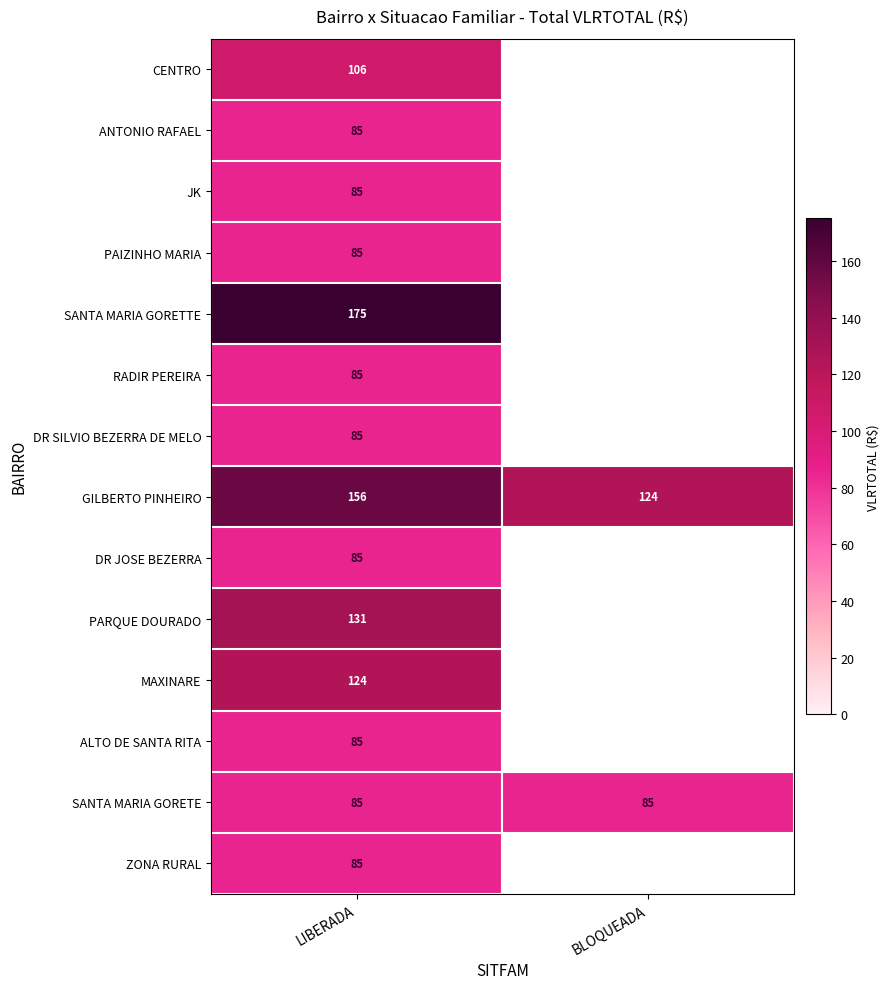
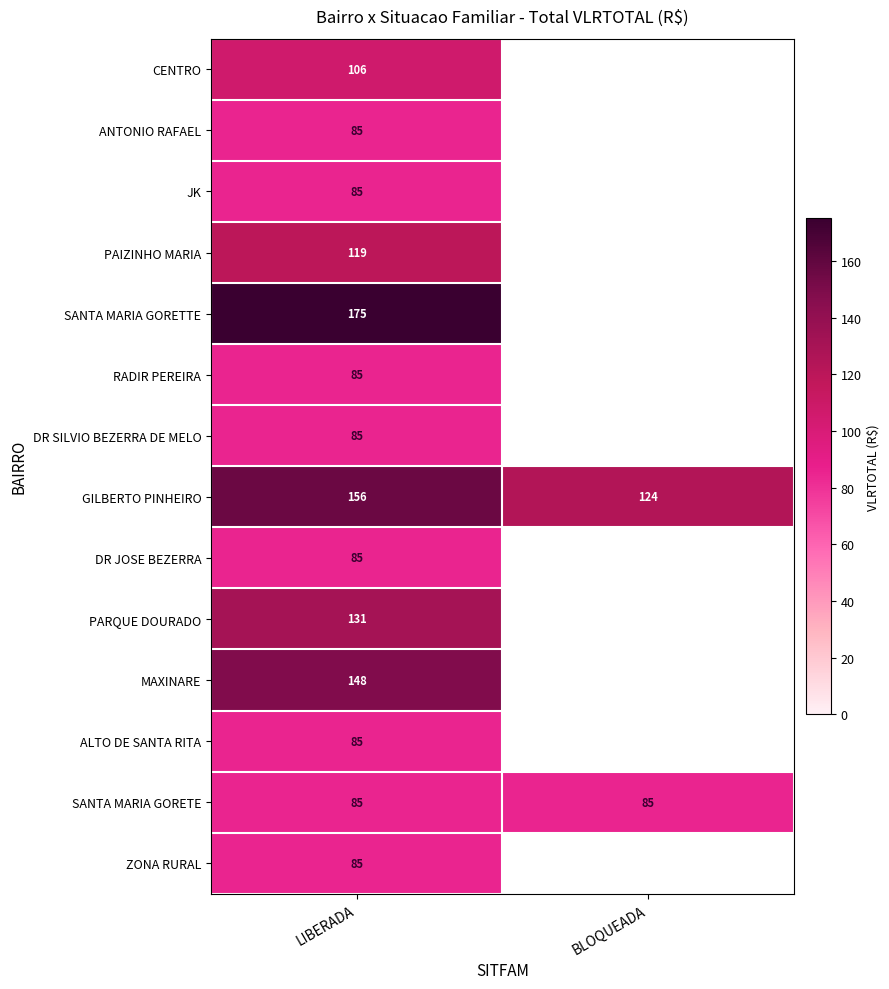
  {
    "CENTRO": {
      "LIBERADA": 106
    },
    "ANTONIO RAFAEL": {
      "LIBERADA": 85
    },
    "JK": {
      "LIBERADA": 85
    },
    "PAIZINHO MARIA": {
-     "LIBERADA": 85
+     "LIBERADA": 119
    },
    "SANTA MARIA GORETTE": {
      "LIBERADA": 175
    },
    "RADIR PEREIRA": {
      "LIBERADA": 85
    },
    "DR SILVIO BEZERRA DE MELO": {
      "LIBERADA": 85
    },
    "GILBERTO PINHEIRO": {
      "LIBERADA": 156,
      "BLOQUEADA": 124
    },
    "DR JOSE BEZERRA": {
      "LIBERADA": 85
    },
    "PARQUE DOURADO": {
      "LIBERADA": 131
    },
    "MAXINARE": {
-     "LIBERADA": 124
+     "LIBERADA": 148
    },
    "ALTO DE SANTA RITA": {
      "LIBERADA": 85
    },
    "SANTA MARIA GORETE": {
      "LIBERADA": 85,
      "BLOQUEADA": 85
    },
    "ZONA RURAL": {
      "LIBERADA": 85
    }
  }
